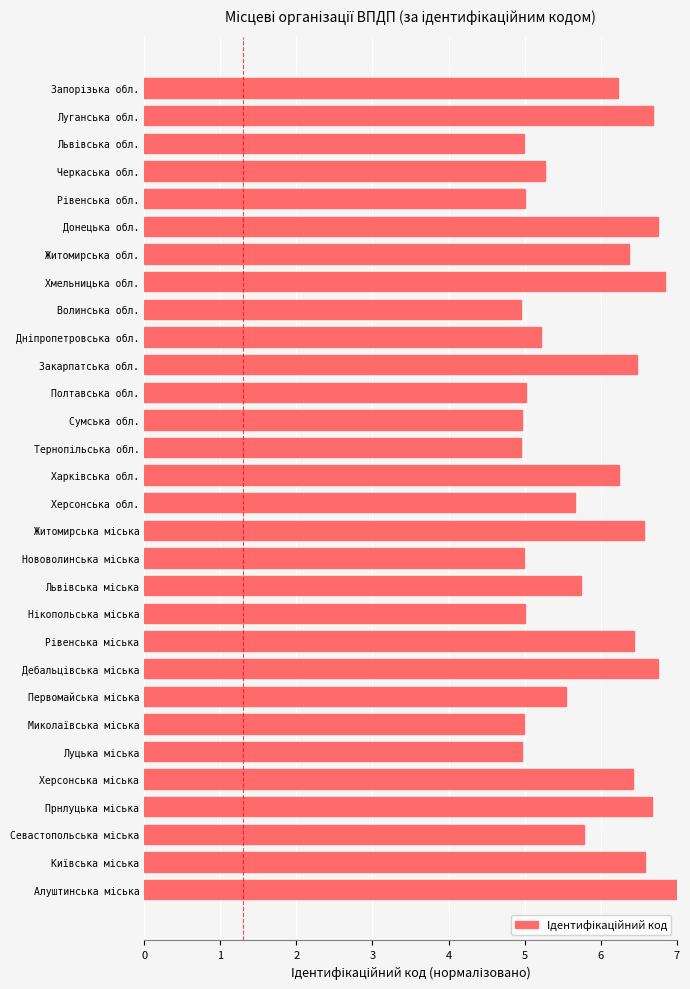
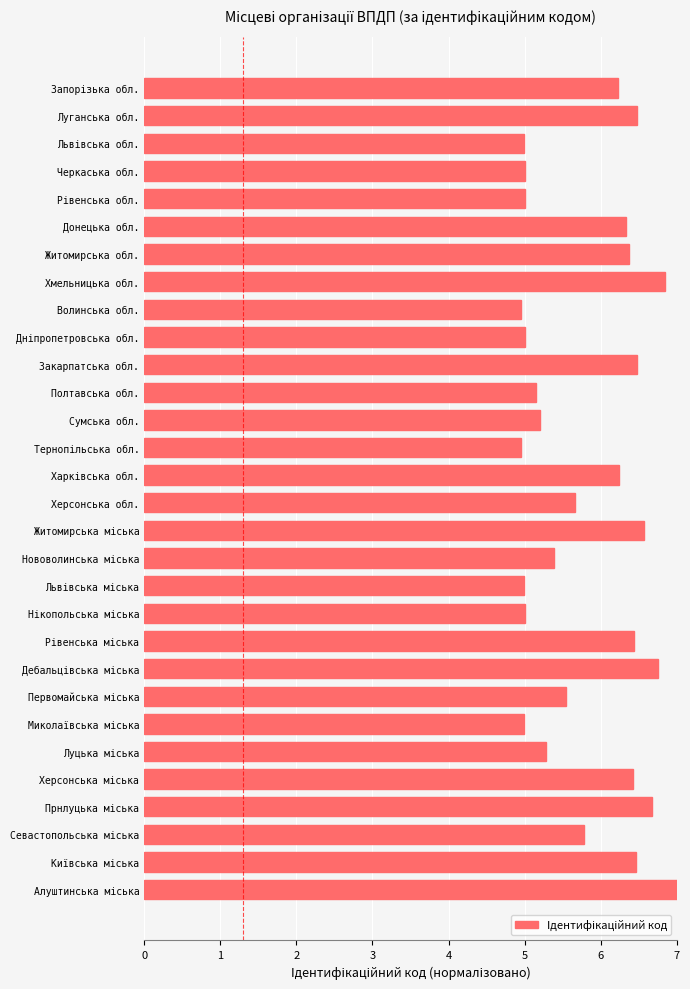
  {
    "Запорізька обл.": 6.2,
-   "Луганська обл.": 6.7,
+   "Луганська обл.": 6.5,
    "Львівська обл.": 5.0,
-   "Черкаська обл.": 5.3,
+   "Черкаська обл.": 5.0,
    "Рiвенська обл.": 5.0,
-   "Донецька обл.": 6.8,
+   "Донецька обл.": 6.3,
    "Житомирська обл.": 6.4,
    "Хмельницька обл.": 6.8,
    "Волинська обл.": 5.0,
-   "Дніпропетровська обл.": 5.2,
+   "Дніпропетровська обл.": 5.0,
    "Закарпатська обл.": 6.5,
-   "Полтавська обл.": 5.0,
-   "Сумська обл.": 5.0,
+   "Полтавська обл.": 5.2,
+   "Сумська обл.": 5.2,
    "Тернопільська обл.": 5.0,
    "Харківська обл.": 6.2,
    "Херсонська обл.": 5.7,
    "Житомирська міська": 6.6,
-   "Нововолинська міська": 5.0,
-   "Львівська міська": 5.7,
+   "Нововолинська міська": 5.4,
+   "Львівська міська": 5.0,
    "Нікопольська міська": 5.0,
    "Рiвенська міська": 6.4,
    "Дебальцiвська міська": 6.7,
    "Первомайська міська": 5.5,
    "Миколаївська міська": 5.0,
-   "Луцька міська": 5.0,
+   "Луцька міська": 5.3,
    "Херсонська міська": 6.4,
    "Прнлуцька міська": 6.7,
    "Севастопольська міська": 5.8,
-   "Київська міська": 6.6,
+   "Київська міська": 6.5,
    "Алуштинська міська": 7.0
  }
